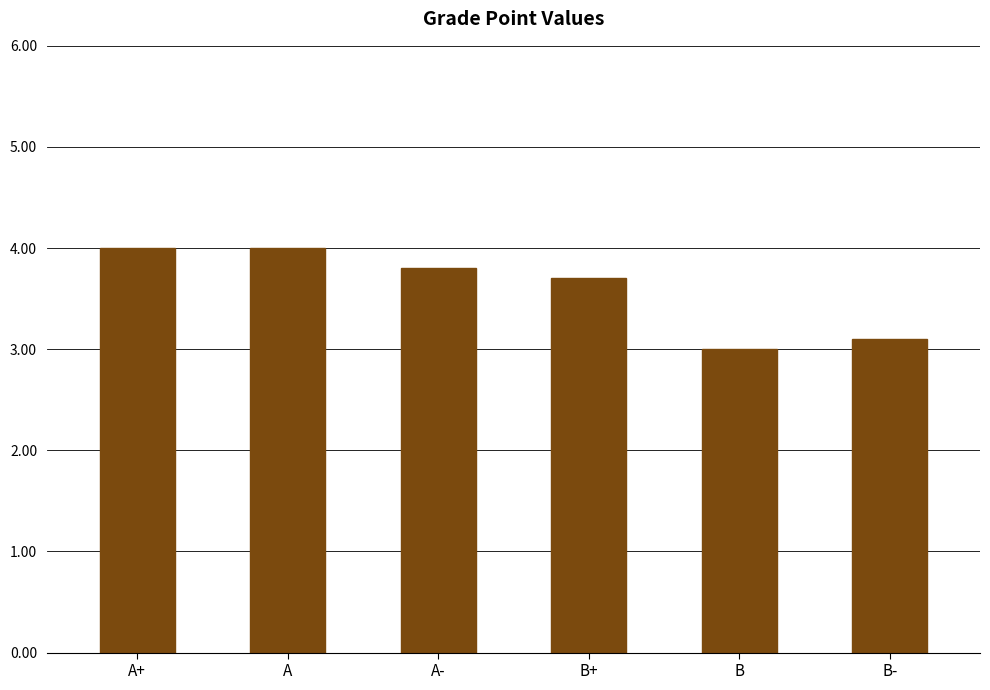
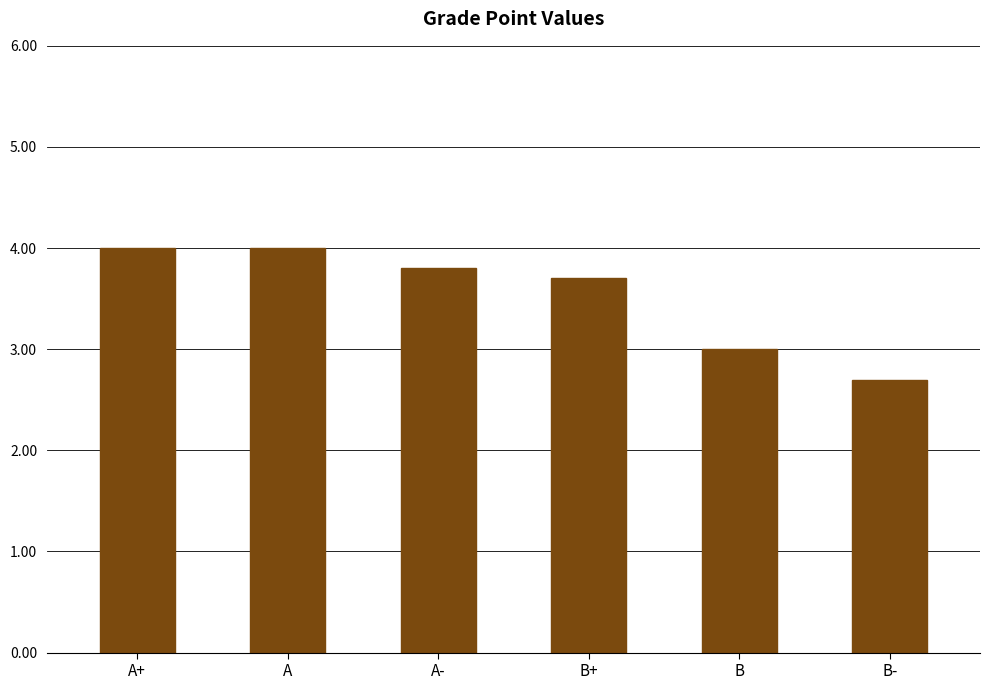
  {
    "A+": 4.0,
    "A": 4.0,
    "A-": 3.8,
    "B+": 3.7,
    "B": 3.0,
-   "B-": 3.1
+   "B-": 2.7
  }
